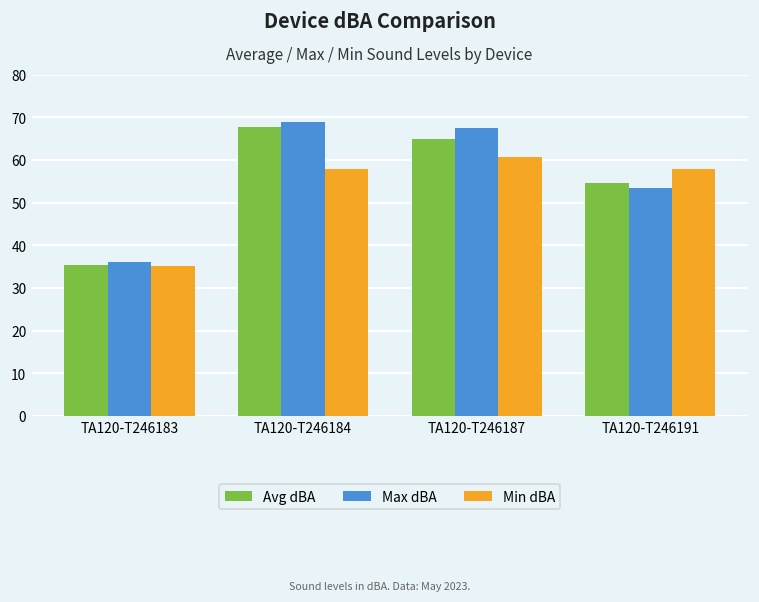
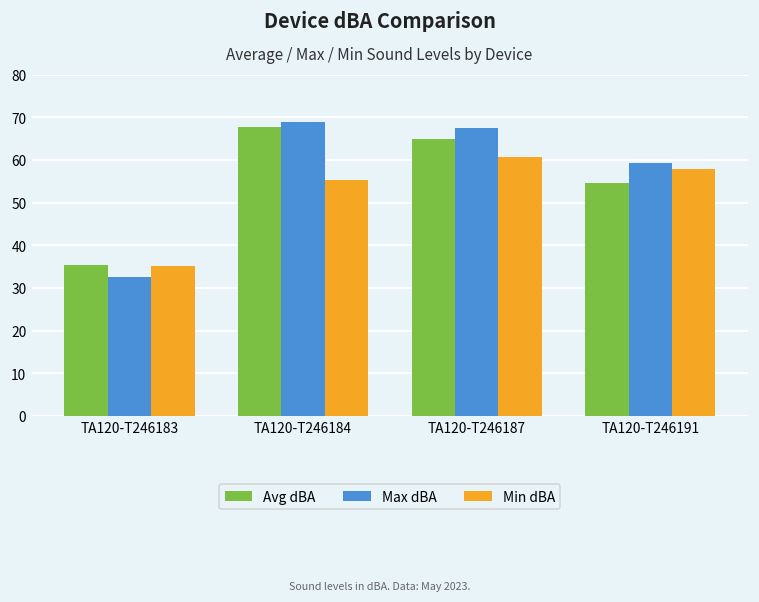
  {
    "Avg dBA": {
      "TA120-T246183": 36,
      "TA120-T246184": 68,
      "TA120-T246187": 65,
      "TA120-T246191": 55
    },
    "Max dBA": {
-     "TA120-T246183": 36,
+     "TA120-T246183": 33,
      "TA120-T246184": 69,
      "TA120-T246187": 68,
-     "TA120-T246191": 54
+     "TA120-T246191": 59
    },
    "Min dBA": {
      "TA120-T246183": 35,
-     "TA120-T246184": 58,
+     "TA120-T246184": 55,
      "TA120-T246187": 61,
      "TA120-T246191": 58
    }
  }
